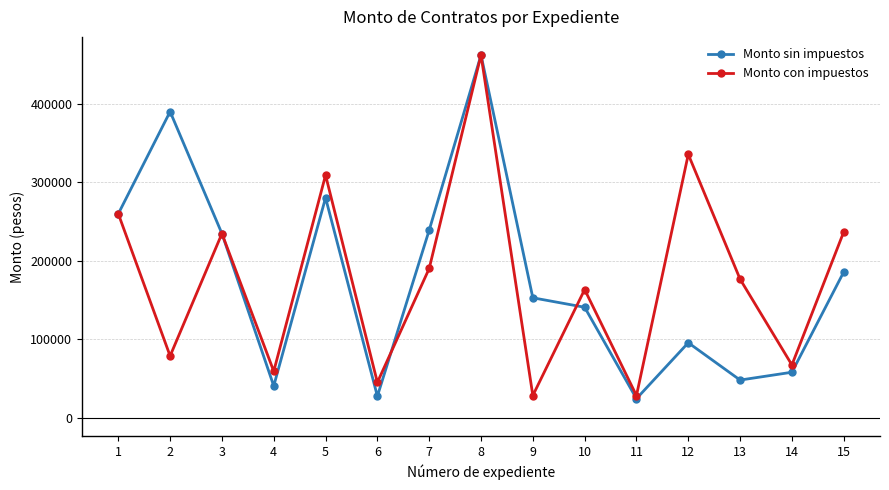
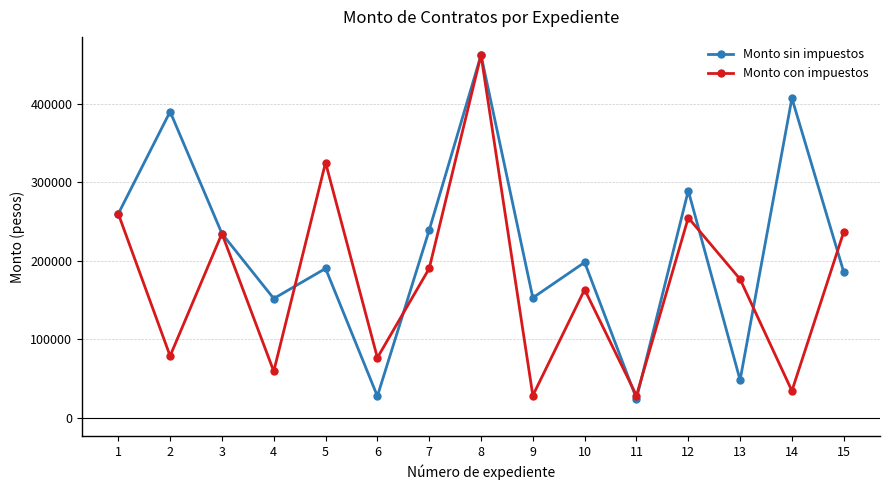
  {
    "Monto sin impuestos": {
      "2": 390000,
-     "4": 40000,
-     "5": 280000,
+     "4": 150000,
+     "5": 190000,
      "6": 30000,
      "7": 240000,
      "9": 150000,
-     "10": 140000,
+     "10": 200000,
      "11": 20000,
-     "12": 100000,
+     "12": 290000,
      "13": 50000,
-     "14": 60000,
+     "14": 410000,
      "15": 190000
    },
    "Monto con impuestos": {
      "2": 80000,
      "4": 60000,
-     "5": 310000,
-     "6": 50000,
+     "5": 330000,
+     "6": 80000,
      "7": 190000,
      "9": 30000,
      "10": 160000,
      "11": 30000,
-     "12": 340000,
+     "12": 260000,
      "13": 180000,
-     "14": 70000,
+     "14": 30000,
      "15": 240000
    }
  }
